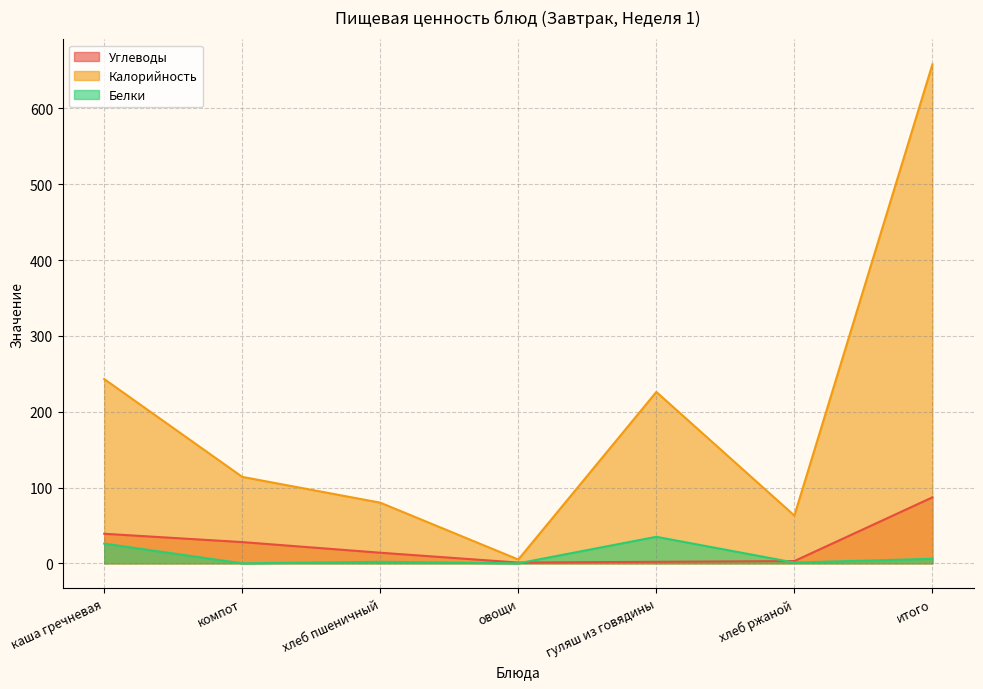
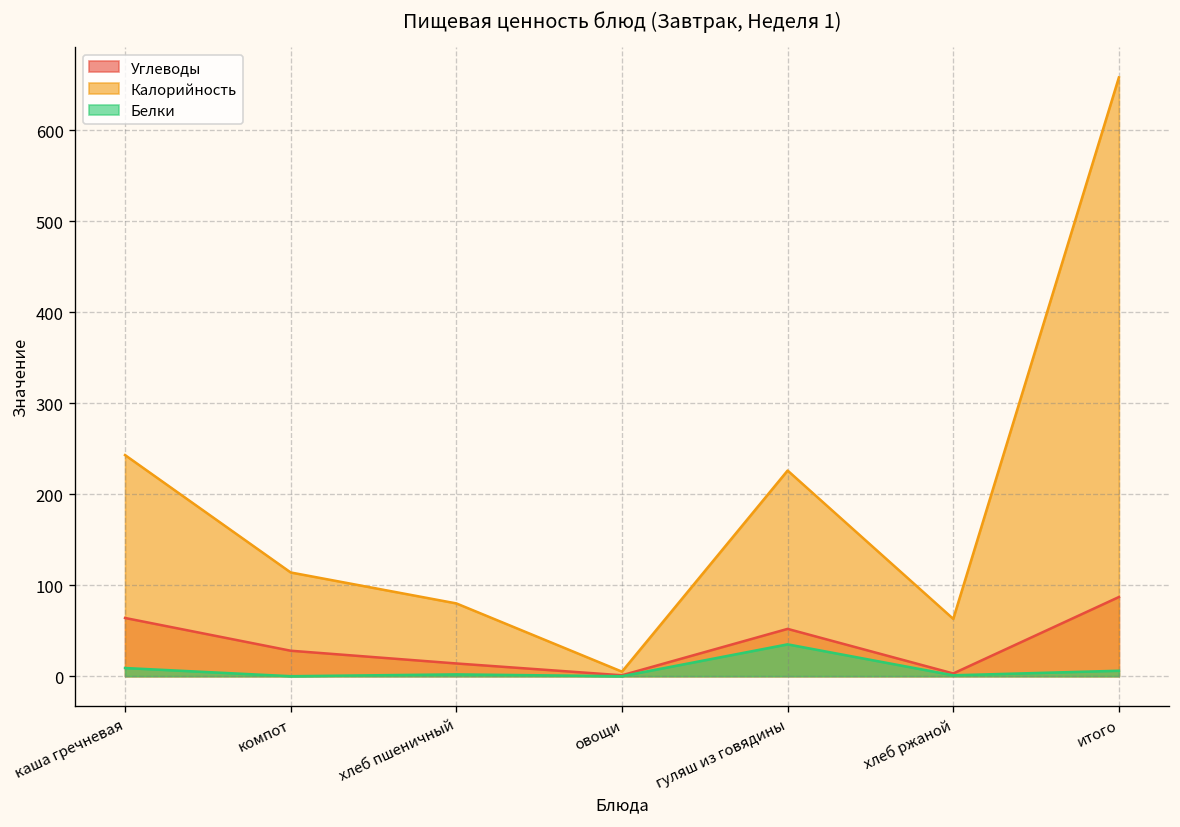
  {
    "Углеводы": {
-     "каша гречневая": 40,
+     "каша гречневая": 60,
      "компот": 30,
      "хлеб пшеничный": 10,
-     "гуляш из говядины": 0,
+     "гуляш из говядины": 50,
      "итого": 90
    },
    "Калорийность": {
      "каша гречневая": 240,
      "компот": 110,
      "хлеб пшеничный": 80,
      "овощи": 10,
      "гуляш из говядины": 230,
      "хлеб ржаной": 60,
      "итого": 660
    },
    "Белки": {
-     "каша гречневая": 30,
+     "каша гречневая": 10,
      "компот": 0,
      "хлеб пшеничный": 0,
      "гуляш из говядины": 40,
      "итого": 10
    }
  }
